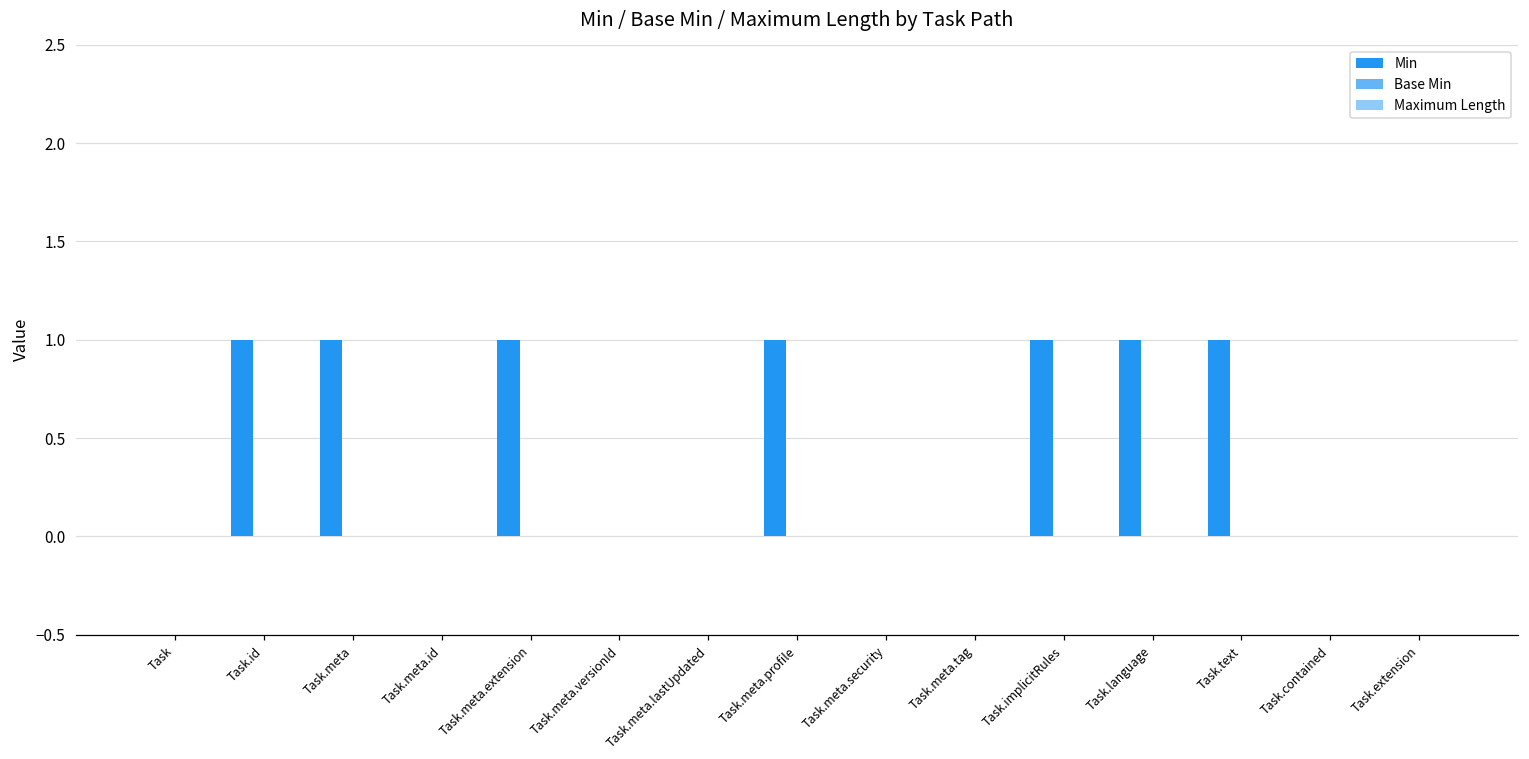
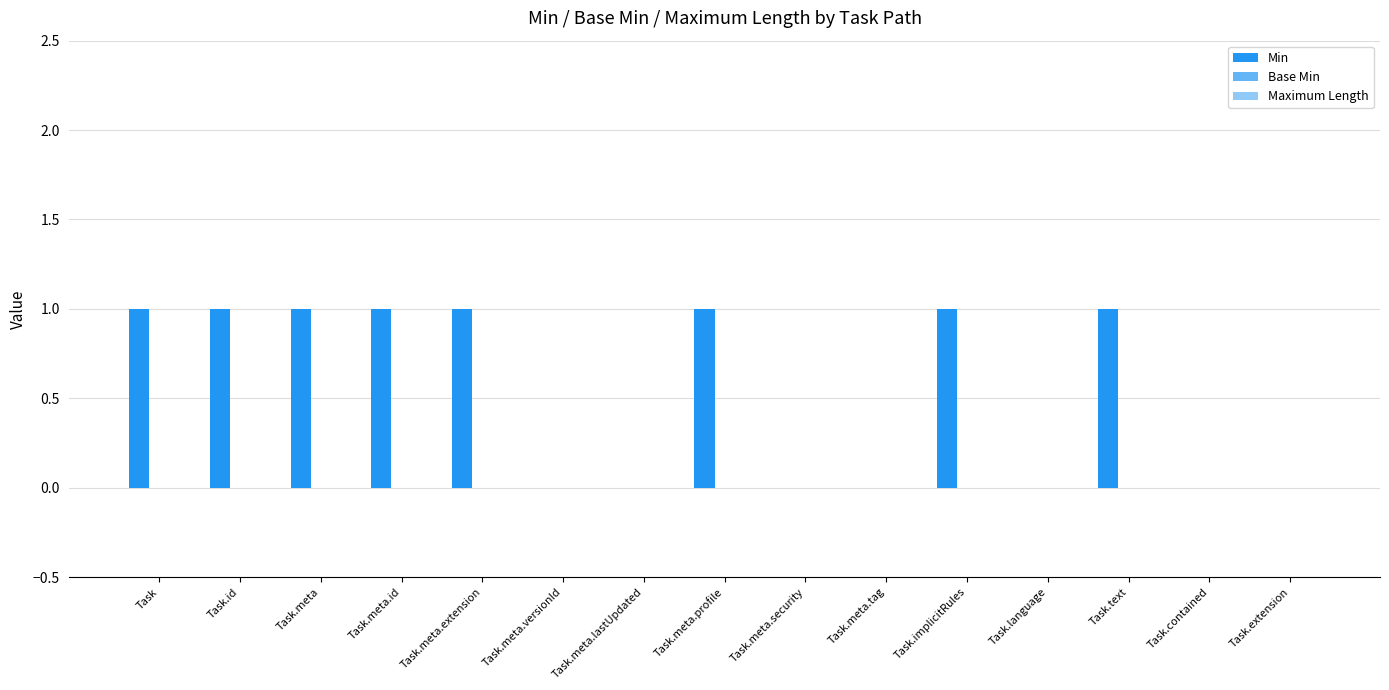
  {
    "Min": {
-     "Task": 0,
+     "Task": 1,
      "Task.id": 1,
      "Task.meta": 1,
-     "Task.meta.id": 0,
+     "Task.meta.id": 1,
      "Task.meta.extension": 1,
      "Task.meta.versionId": 0,
      "Task.meta.lastUpdated": 0,
      "Task.meta.profile": 1,
      "Task.meta.security": 0,
      "Task.meta.tag": 0,
      "Task.implicitRules": 1,
-     "Task.language": 1,
+     "Task.language": 0,
      "Task.text": 1,
      "Task.contained": 0,
      "Task.extension": 0
    }
  }
